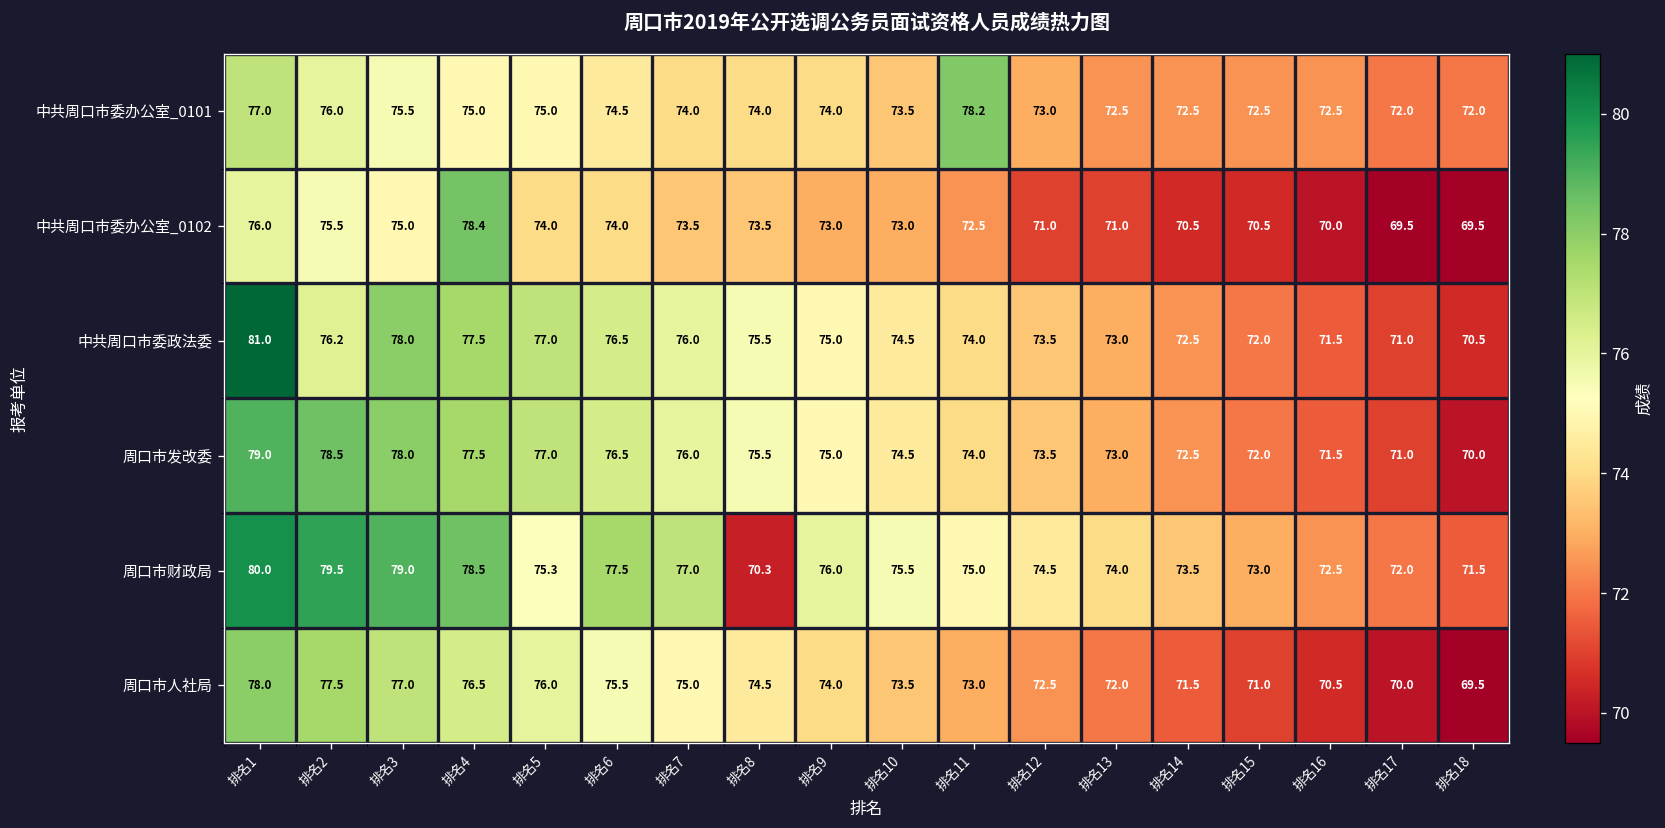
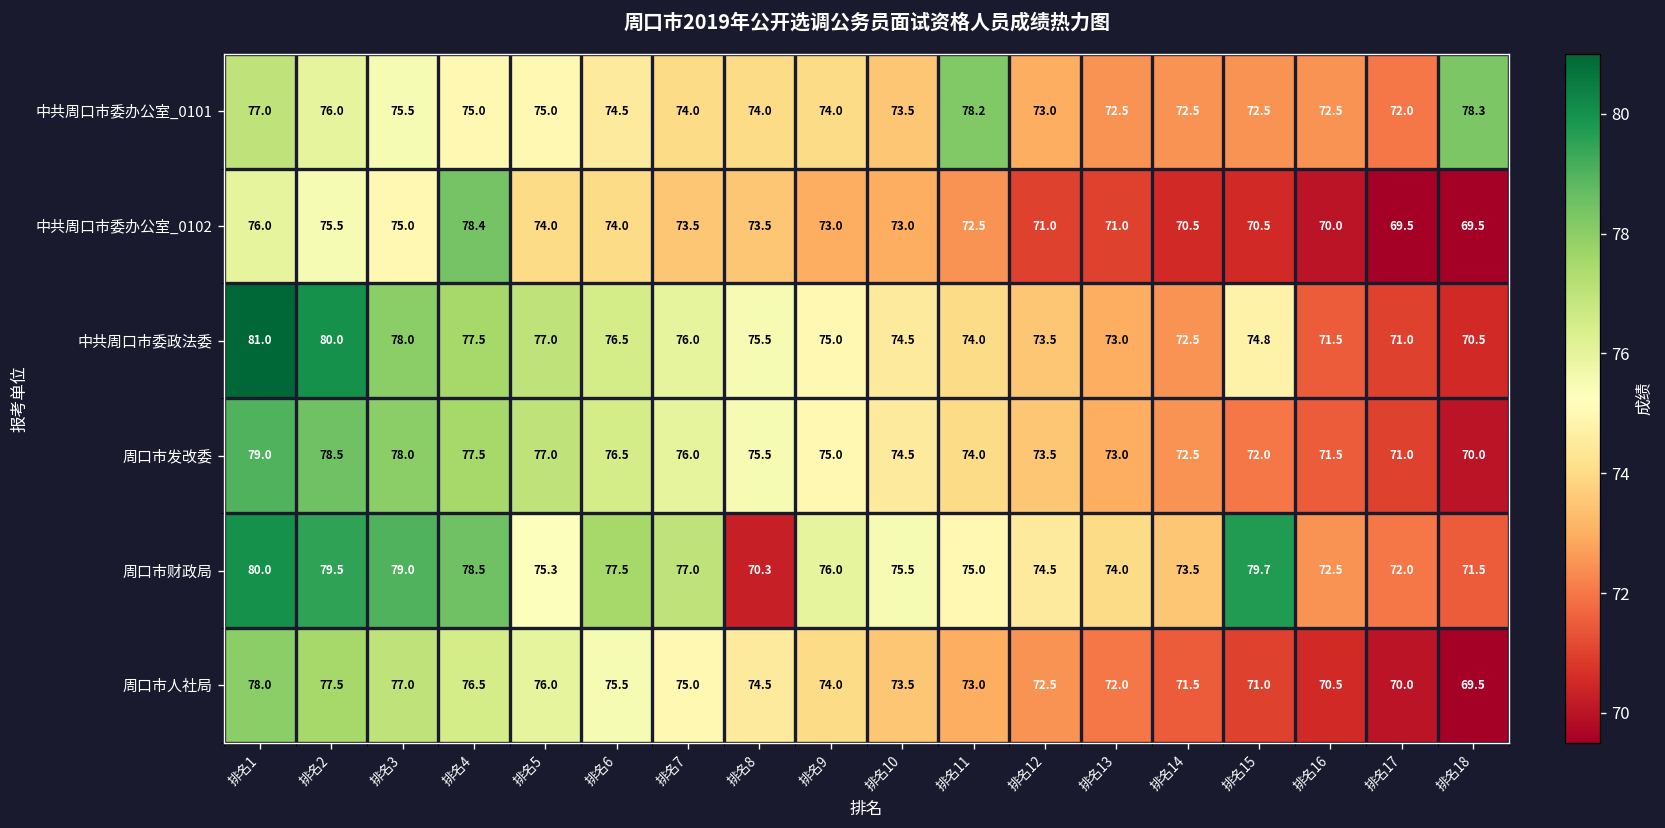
  {
    "中共周口市委办公室_0101": {
      "排名1": 77.0,
      "排名2": 76.0,
      "排名3": 75.5,
      "排名4": 75.0,
      "排名5": 75.0,
      "排名6": 74.5,
      "排名7": 74.0,
      "排名8": 74.0,
      "排名9": 74.0,
      "排名10": 73.5,
      "排名11": 78.2,
      "排名12": 73.0,
      "排名13": 72.5,
      "排名14": 72.5,
      "排名15": 72.5,
      "排名16": 72.5,
      "排名17": 72.0,
-     "排名18": 72.0
+     "排名18": 78.3
    },
    "中共周口市委办公室_0102": {
      "排名1": 76.0,
      "排名2": 75.5,
      "排名3": 75.0,
      "排名4": 78.4,
      "排名5": 74.0,
      "排名6": 74.0,
      "排名7": 73.5,
      "排名8": 73.5,
      "排名9": 73.0,
      "排名10": 73.0,
      "排名11": 72.5,
      "排名12": 71.0,
      "排名13": 71.0,
      "排名14": 70.5,
      "排名15": 70.5,
      "排名16": 70.0,
      "排名17": 69.5,
      "排名18": 69.5
    },
    "中共周口市委政法委": {
      "排名1": 81.0,
-     "排名2": 76.2,
+     "排名2": 80.0,
      "排名3": 78.0,
      "排名4": 77.5,
      "排名5": 77.0,
      "排名6": 76.5,
      "排名7": 76.0,
      "排名8": 75.5,
      "排名9": 75.0,
      "排名10": 74.5,
      "排名11": 74.0,
      "排名12": 73.5,
      "排名13": 73.0,
      "排名14": 72.5,
-     "排名15": 72.0,
+     "排名15": 74.8,
      "排名16": 71.5,
      "排名17": 71.0,
      "排名18": 70.5
    },
    "周口市发改委": {
      "排名1": 79.0,
      "排名2": 78.5,
      "排名3": 78.0,
      "排名4": 77.5,
      "排名5": 77.0,
      "排名6": 76.5,
      "排名7": 76.0,
      "排名8": 75.5,
      "排名9": 75.0,
      "排名10": 74.5,
      "排名11": 74.0,
      "排名12": 73.5,
      "排名13": 73.0,
      "排名14": 72.5,
      "排名15": 72.0,
      "排名16": 71.5,
      "排名17": 71.0,
      "排名18": 70.0
    },
    "周口市财政局": {
      "排名1": 80.0,
      "排名2": 79.5,
      "排名3": 79.0,
      "排名4": 78.5,
      "排名5": 75.3,
      "排名6": 77.5,
      "排名7": 77.0,
      "排名8": 70.3,
      "排名9": 76.0,
      "排名10": 75.5,
      "排名11": 75.0,
      "排名12": 74.5,
      "排名13": 74.0,
      "排名14": 73.5,
-     "排名15": 73.0,
+     "排名15": 79.7,
      "排名16": 72.5,
      "排名17": 72.0,
      "排名18": 71.5
    },
    "周口市人社局": {
      "排名1": 78.0,
      "排名2": 77.5,
      "排名3": 77.0,
      "排名4": 76.5,
      "排名5": 76.0,
      "排名6": 75.5,
      "排名7": 75.0,
      "排名8": 74.5,
      "排名9": 74.0,
      "排名10": 73.5,
      "排名11": 73.0,
      "排名12": 72.5,
      "排名13": 72.0,
      "排名14": 71.5,
      "排名15": 71.0,
      "排名16": 70.5,
      "排名17": 70.0,
      "排名18": 69.5
    }
  }
